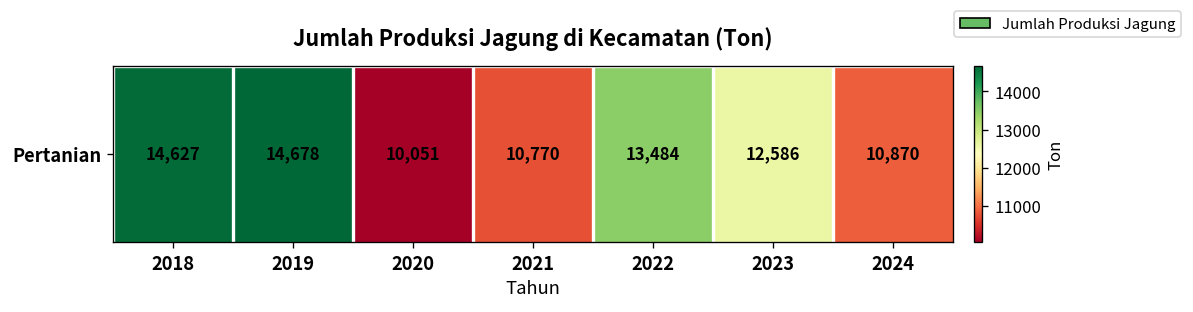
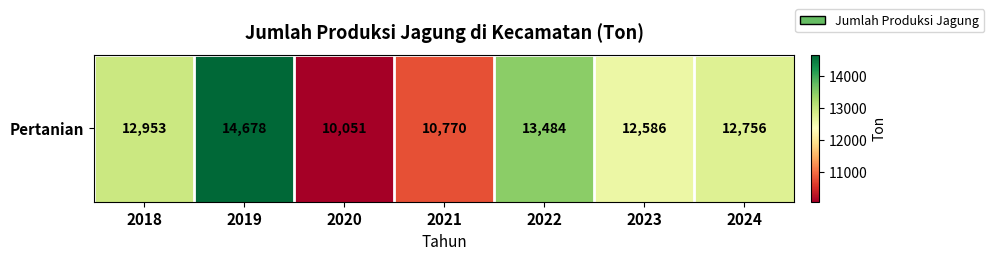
  {
    "Pertanian": {
-     "2018": "14,627",
+     "2018": "12,953",
      "2019": "14,678",
      "2020": "10,051",
      "2021": "10,770",
      "2022": "13,484",
      "2023": "12,586",
-     "2024": "10,870"
+     "2024": "12,756"
    }
  }
